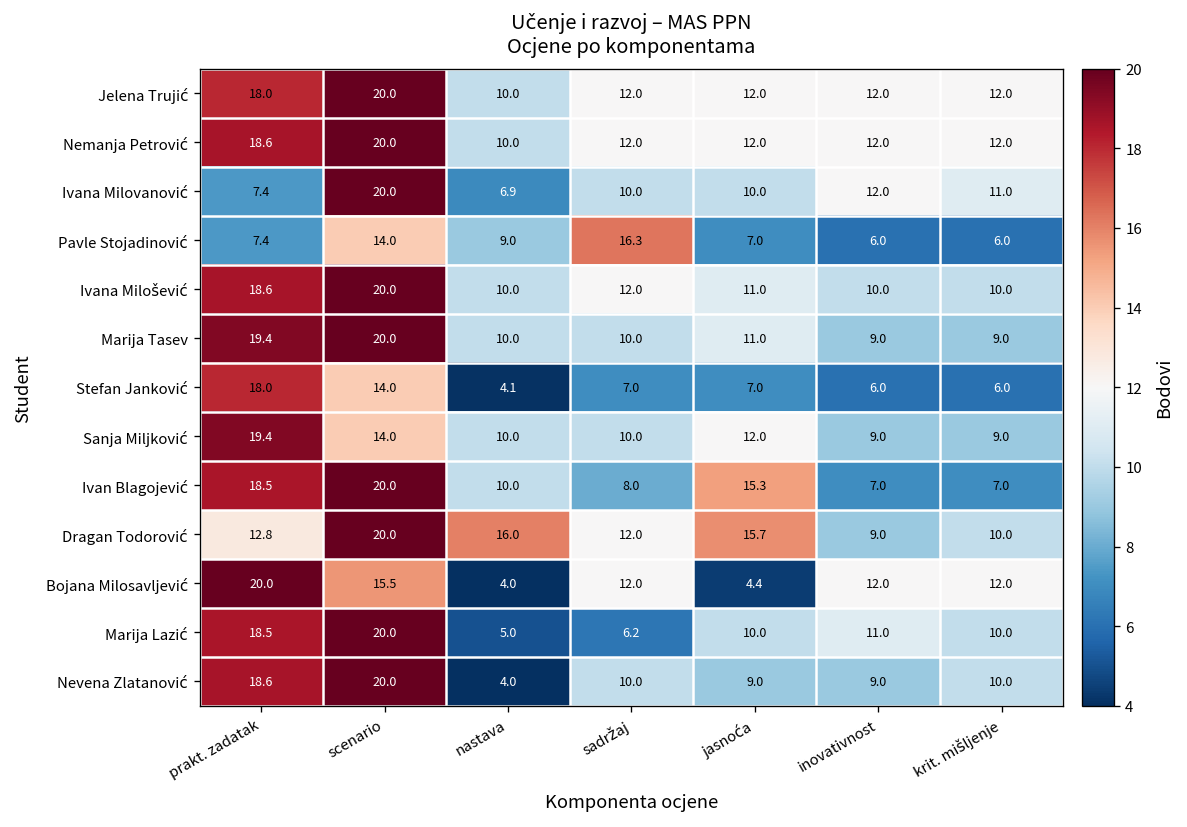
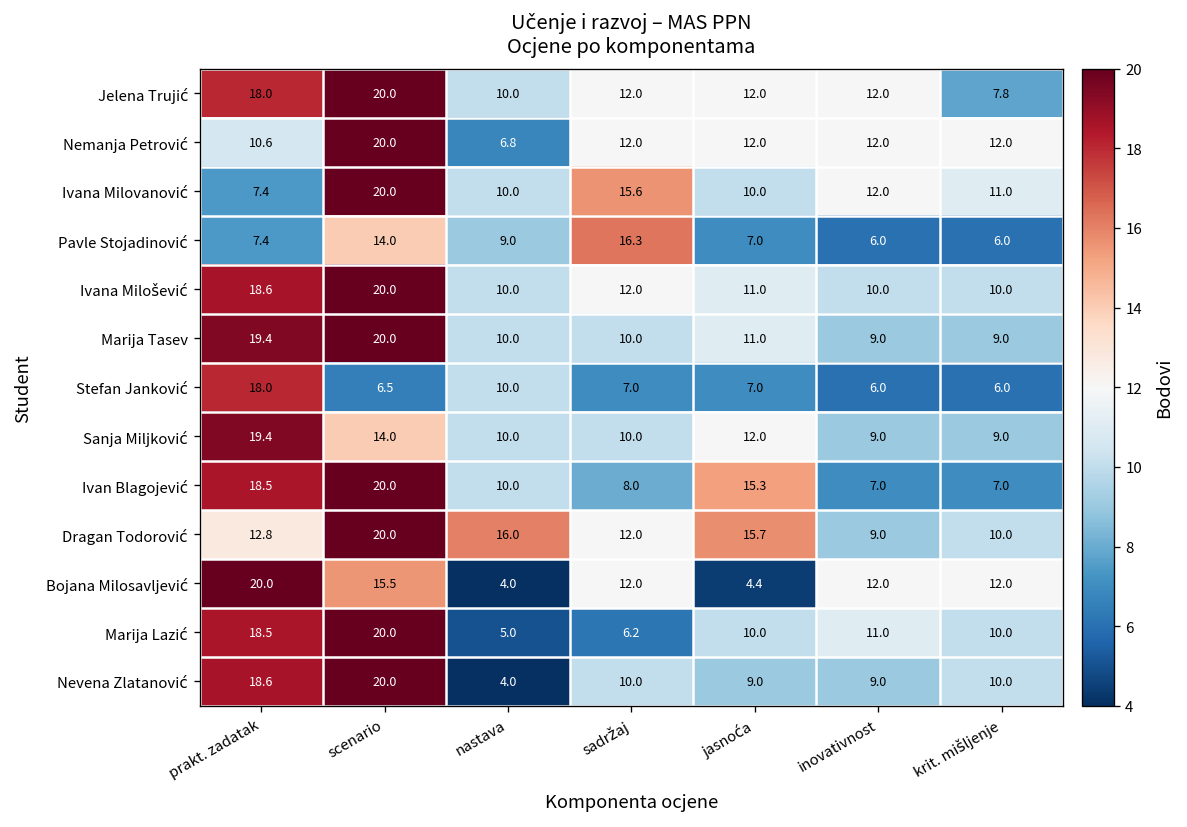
  {
    "Jelena Trujić": {
      "prakt. zadatak": 18.0,
      "scenario": 20.0,
      "nastava": 10.0,
      "sadržaj": 12.0,
      "jasnoća": 12.0,
      "inovativnost": 12.0,
-     "krit. mišljenje": 12.0
+     "krit. mišljenje": 7.8
    },
    "Nemanja Petrović": {
-     "prakt. zadatak": 18.6,
+     "prakt. zadatak": 10.6,
      "scenario": 20.0,
-     "nastava": 10.0,
+     "nastava": 6.8,
      "sadržaj": 12.0,
      "jasnoća": 12.0,
      "inovativnost": 12.0,
      "krit. mišljenje": 12.0
    },
    "Ivana Milovanović": {
      "prakt. zadatak": 7.4,
      "scenario": 20.0,
-     "nastava": 6.9,
-     "sadržaj": 10.0,
+     "nastava": 10.0,
+     "sadržaj": 15.6,
      "jasnoća": 10.0,
      "inovativnost": 12.0,
      "krit. mišljenje": 11.0
    },
    "Pavle Stojadinović": {
      "prakt. zadatak": 7.4,
      "scenario": 14.0,
      "nastava": 9.0,
      "sadržaj": 16.3,
      "jasnoća": 7.0,
      "inovativnost": 6.0,
      "krit. mišljenje": 6.0
    },
    "Ivana Milošević": {
      "prakt. zadatak": 18.6,
      "scenario": 20.0,
      "nastava": 10.0,
      "sadržaj": 12.0,
      "jasnoća": 11.0,
      "inovativnost": 10.0,
      "krit. mišljenje": 10.0
    },
    "Marija Tasev": {
      "prakt. zadatak": 19.4,
      "scenario": 20.0,
      "nastava": 10.0,
      "sadržaj": 10.0,
      "jasnoća": 11.0,
      "inovativnost": 9.0,
      "krit. mišljenje": 9.0
    },
    "Stefan Janković": {
      "prakt. zadatak": 18.0,
-     "scenario": 14.0,
-     "nastava": 4.1,
+     "scenario": 6.5,
+     "nastava": 10.0,
      "sadržaj": 7.0,
      "jasnoća": 7.0,
      "inovativnost": 6.0,
      "krit. mišljenje": 6.0
    },
    "Sanja Miljković": {
      "prakt. zadatak": 19.4,
      "scenario": 14.0,
      "nastava": 10.0,
      "sadržaj": 10.0,
      "jasnoća": 12.0,
      "inovativnost": 9.0,
      "krit. mišljenje": 9.0
    },
    "Ivan Blagojević": {
      "prakt. zadatak": 18.5,
      "scenario": 20.0,
      "nastava": 10.0,
      "sadržaj": 8.0,
      "jasnoća": 15.3,
      "inovativnost": 7.0,
      "krit. mišljenje": 7.0
    },
    "Dragan Todorović": {
      "prakt. zadatak": 12.8,
      "scenario": 20.0,
      "nastava": 16.0,
      "sadržaj": 12.0,
      "jasnoća": 15.7,
      "inovativnost": 9.0,
      "krit. mišljenje": 10.0
    },
    "Bojana Milosavljević": {
      "prakt. zadatak": 20.0,
      "scenario": 15.5,
      "nastava": 4.0,
      "sadržaj": 12.0,
      "jasnoća": 4.4,
      "inovativnost": 12.0,
      "krit. mišljenje": 12.0
    },
    "Marija Lazić": {
      "prakt. zadatak": 18.5,
      "scenario": 20.0,
      "nastava": 5.0,
      "sadržaj": 6.2,
      "jasnoća": 10.0,
      "inovativnost": 11.0,
      "krit. mišljenje": 10.0
    },
    "Nevena Zlatanović": {
      "prakt. zadatak": 18.6,
      "scenario": 20.0,
      "nastava": 4.0,
      "sadržaj": 10.0,
      "jasnoća": 9.0,
      "inovativnost": 9.0,
      "krit. mišljenje": 10.0
    }
  }
